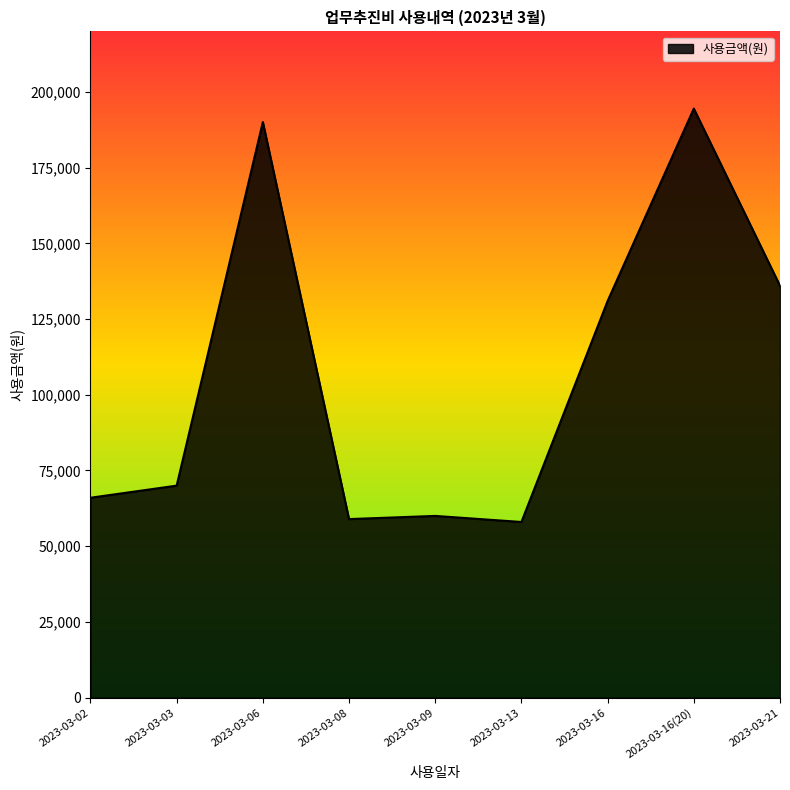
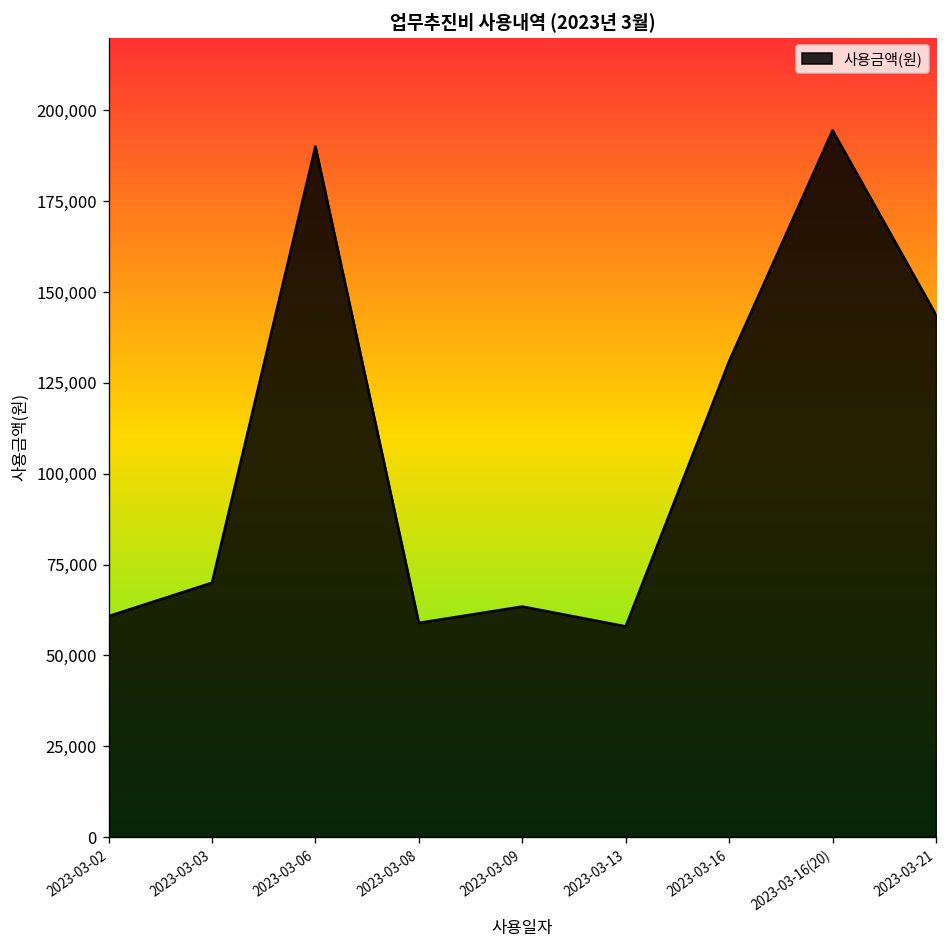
  {
-   "2023-03-02": "66,000",
+   "2023-03-02": "61,000",
    "2023-03-03": "70,000",
    "2023-03-06": "190,000",
    "2023-03-08": "59,000",
-   "2023-03-09": "60,000",
+   "2023-03-09": "63,000",
    "2023-03-13": "58,000",
    "2023-03-16": "131,000",
    "2023-03-16(20)": "195,000",
-   "2023-03-21": "136,000"
+   "2023-03-21": "144,000"
  }
